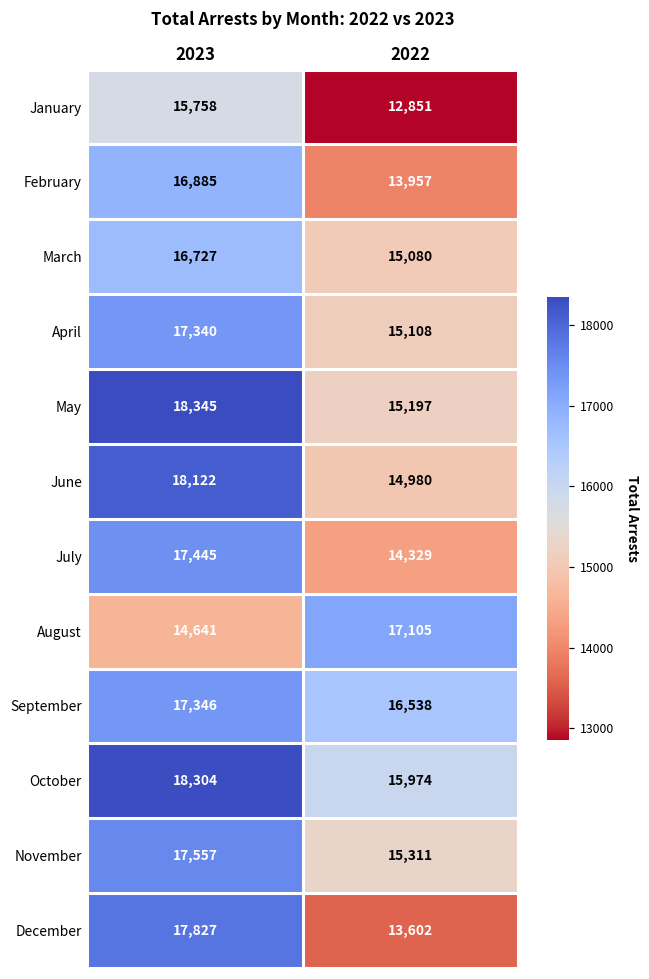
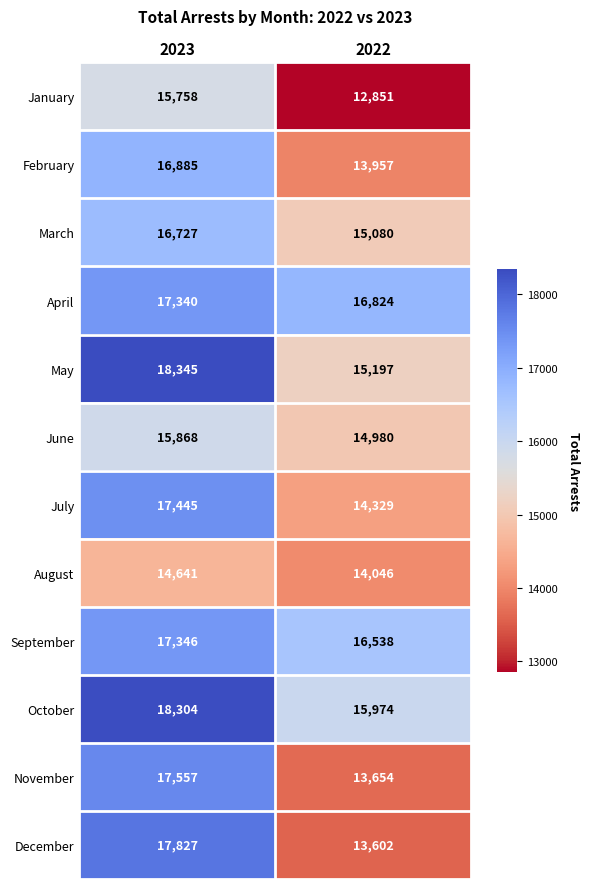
  {
    "January": {
      "2023": "15,758",
      "2022": "12,851"
    },
    "February": {
      "2023": "16,885",
      "2022": "13,957"
    },
    "March": {
      "2023": "16,727",
      "2022": "15,080"
    },
    "April": {
      "2023": "17,340",
-     "2022": "15,108"
+     "2022": "16,824"
    },
    "May": {
      "2023": "18,345",
      "2022": "15,197"
    },
    "June": {
-     "2023": "18,122",
+     "2023": "15,868",
      "2022": "14,980"
    },
    "July": {
      "2023": "17,445",
      "2022": "14,329"
    },
    "August": {
      "2023": "14,641",
-     "2022": "17,105"
+     "2022": "14,046"
    },
    "September": {
      "2023": "17,346",
      "2022": "16,538"
    },
    "October": {
      "2023": "18,304",
      "2022": "15,974"
    },
    "November": {
      "2023": "17,557",
-     "2022": "15,311"
+     "2022": "13,654"
    },
    "December": {
      "2023": "17,827",
      "2022": "13,602"
    }
  }
